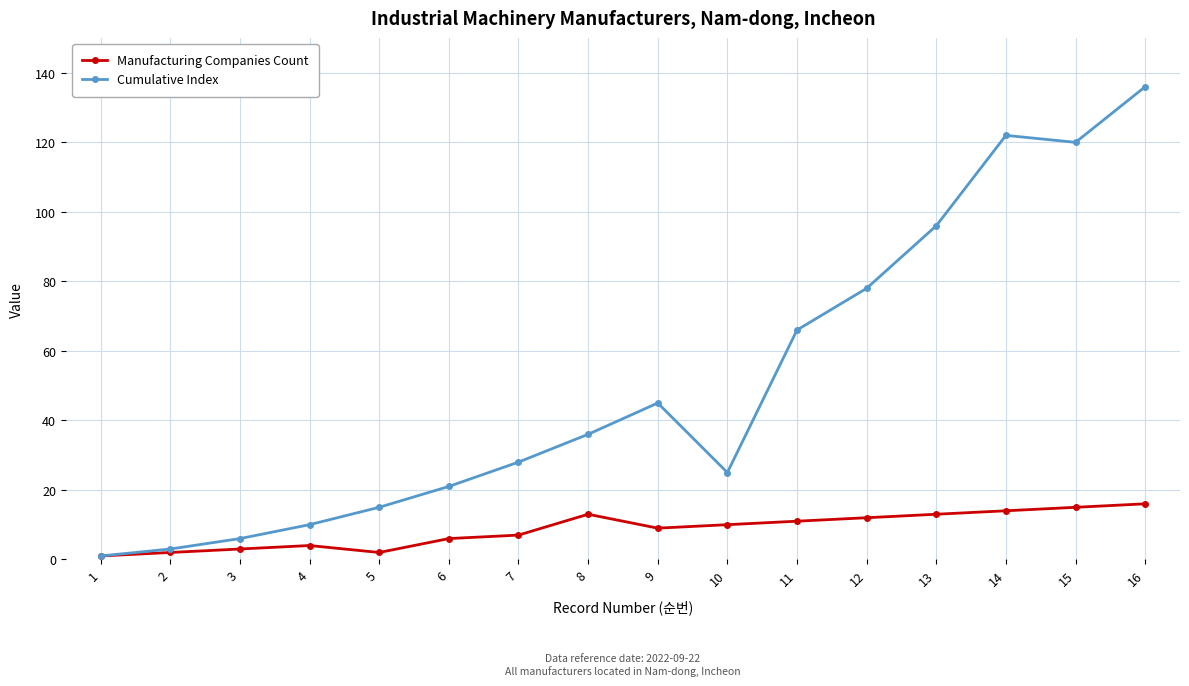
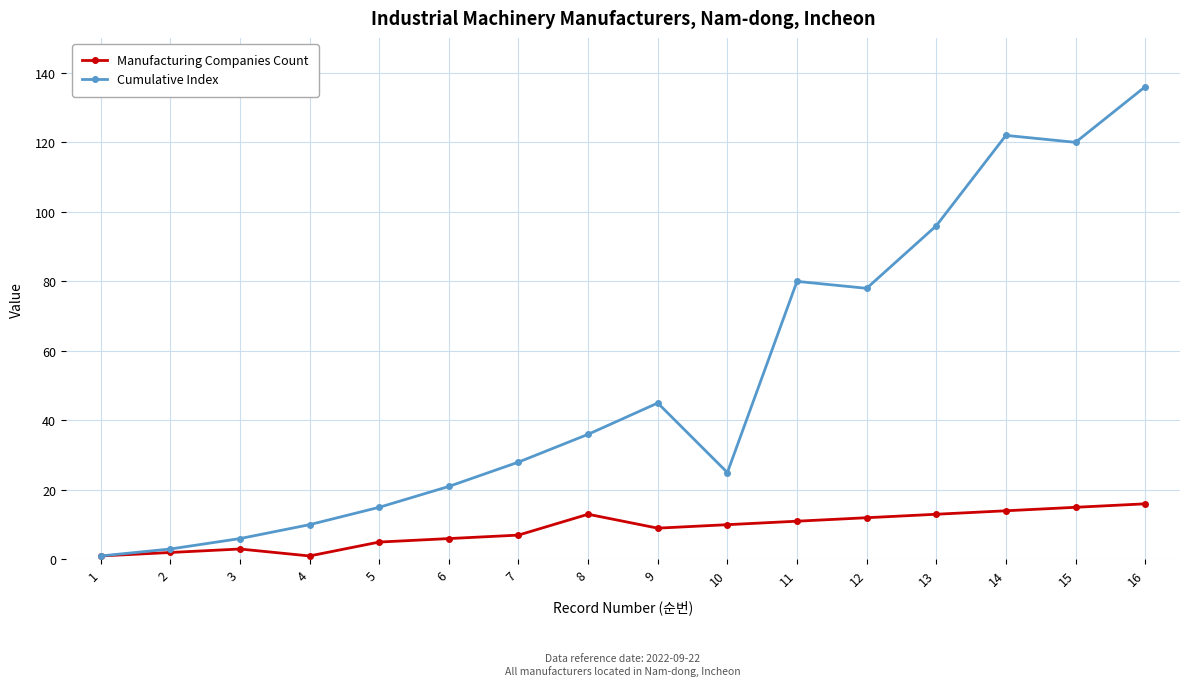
  {
    "Manufacturing Companies Count": {
      "2": 2,
      "3": 3,
-     "4": 4,
-     "5": 2,
+     "4": 1,
+     "5": 5,
      "6": 6,
      "7": 7,
      "8": 13,
      "9": 9,
      "10": 10,
      "11": 11,
      "12": 12,
      "13": 13,
      "14": 14,
      "15": 15,
      "16": 16
    },
    "Cumulative Index": {
      "2": 3,
      "3": 6,
      "4": 10,
      "5": 15,
      "6": 21,
      "7": 28,
      "8": 36,
      "9": 45,
      "10": 25,
-     "11": 66,
+     "11": 80,
      "12": 78,
      "13": 96,
      "14": 122,
      "15": 120,
      "16": 136
    }
  }
